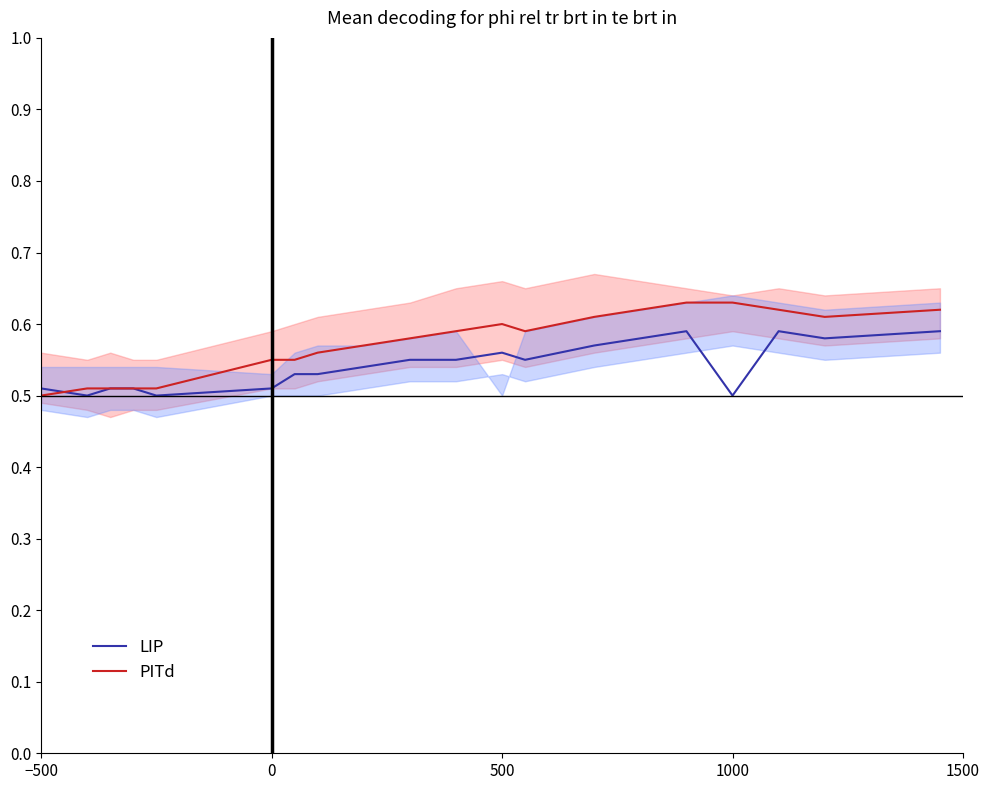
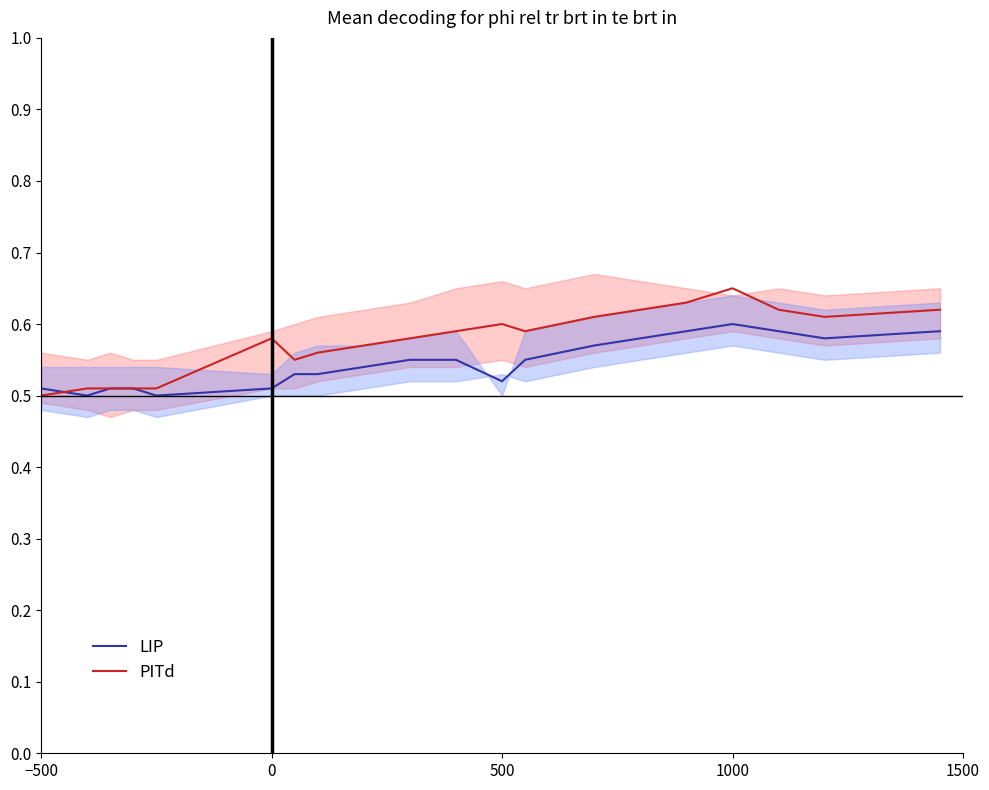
  {
    "LIP": {
      "−500": 0.51,
      "0": 0.51,
-     "500": 0.56,
-     "1000": 0.5
+     "500": 0.52,
+     "1000": 0.6
    },
    "PITd": {
      "−500": 0.50,
-     "0": 0.55,
+     "0": 0.58,
      "500": 0.60,
-     "1000": 0.63
+     "1000": 0.65
    }
  }
